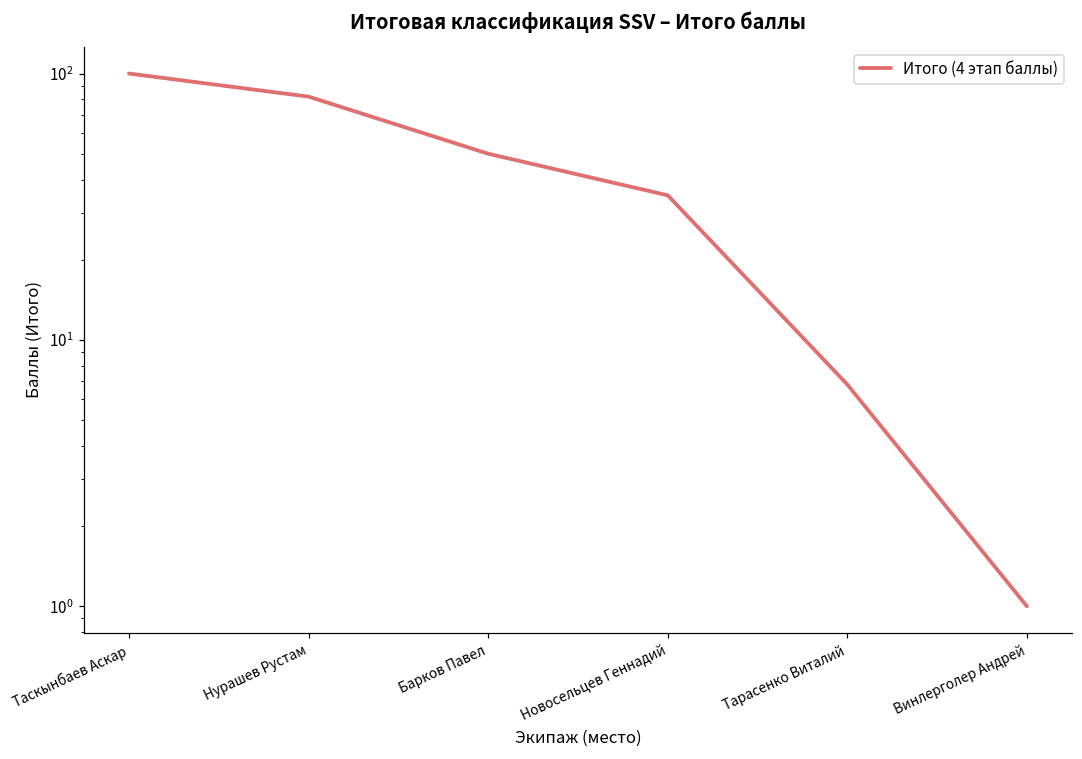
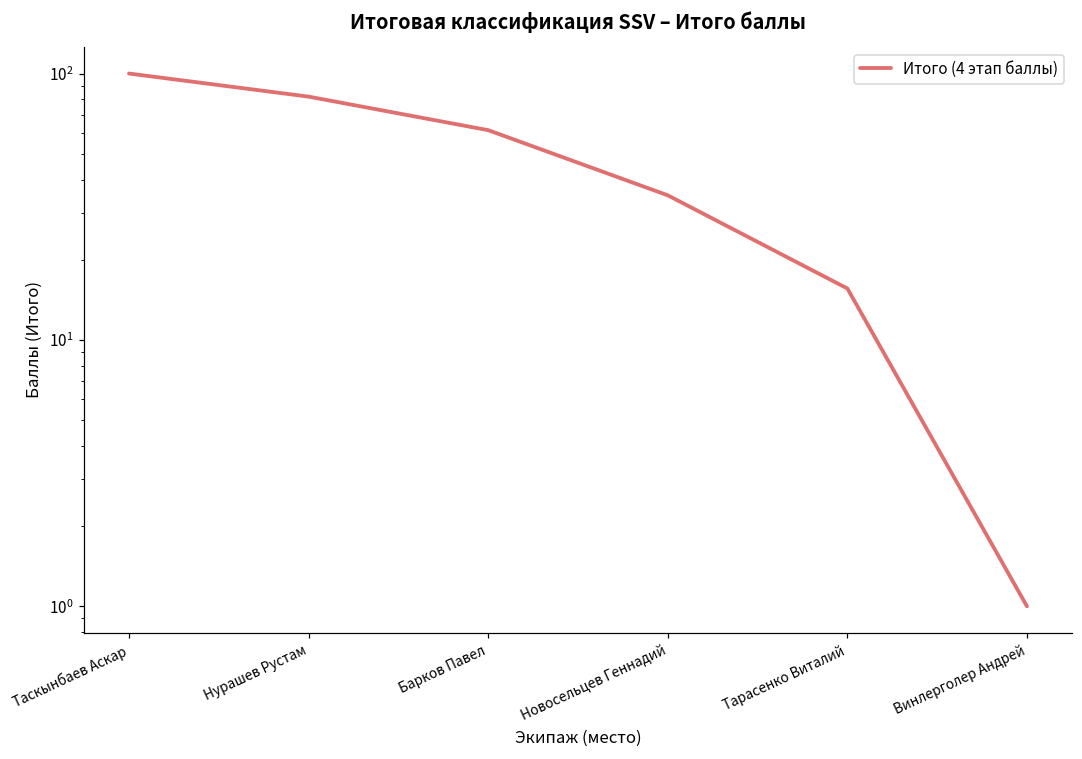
  {
    "Таскынбаев Аскар": 100,
    "Нурашев Рустам": 82,
-   "Барков Павел": 50,
+   "Барков Павел": 61,
    "Новосельцев Геннадий": 35,
-   "Тарасенко Виталий": 6.8,
+   "Тарасенко Виталий": 16,
    "Винлерголер Андрей": 1.0
  }
